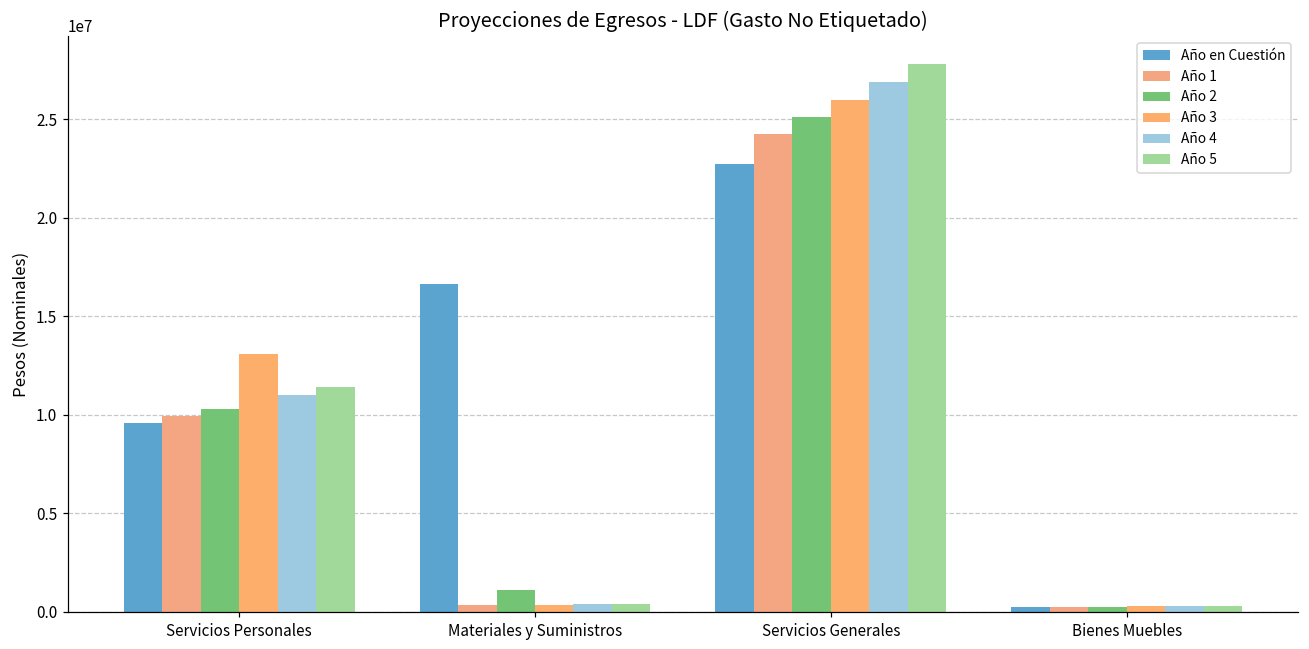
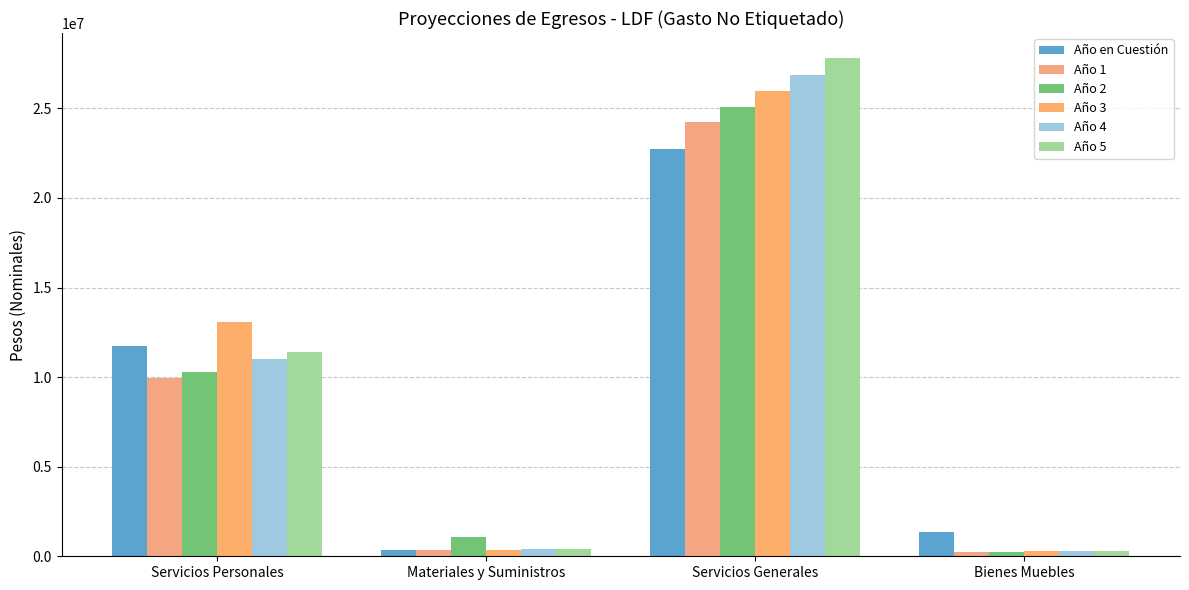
  {
    "Año en Cuestión": {
-     "Servicios Personales": 9600000,
-     "Materiales y Suministros": 16600000,
+     "Servicios Personales": 11700000,
+     "Materiales y Suministros": 300000,
      "Servicios Generales": 22700000,
-     "Bienes Muebles": 200000
+     "Bienes Muebles": 1300000
    },
    "Año 2": {
      "Servicios Personales": 10300000,
      "Materiales y Suministros": 1100000,
      "Servicios Generales": 25100000,
      "Bienes Muebles": 300000
    },
    "Año 4": {
      "Servicios Personales": 11000000,
      "Materiales y Suministros": 400000,
      "Servicios Generales": 26900000,
      "Bienes Muebles": 300000
    },
    "Año 5": {
      "Servicios Personales": 11400000,
      "Materiales y Suministros": 400000,
      "Servicios Generales": 27800000,
      "Bienes Muebles": 300000
    }
  }
